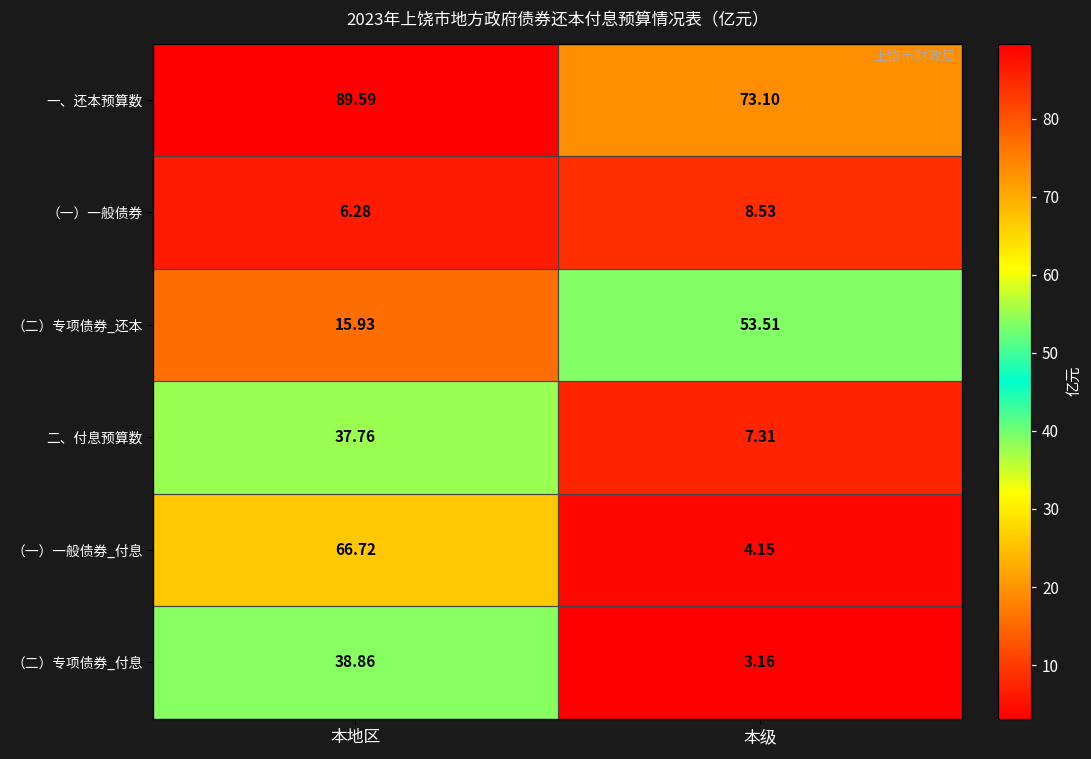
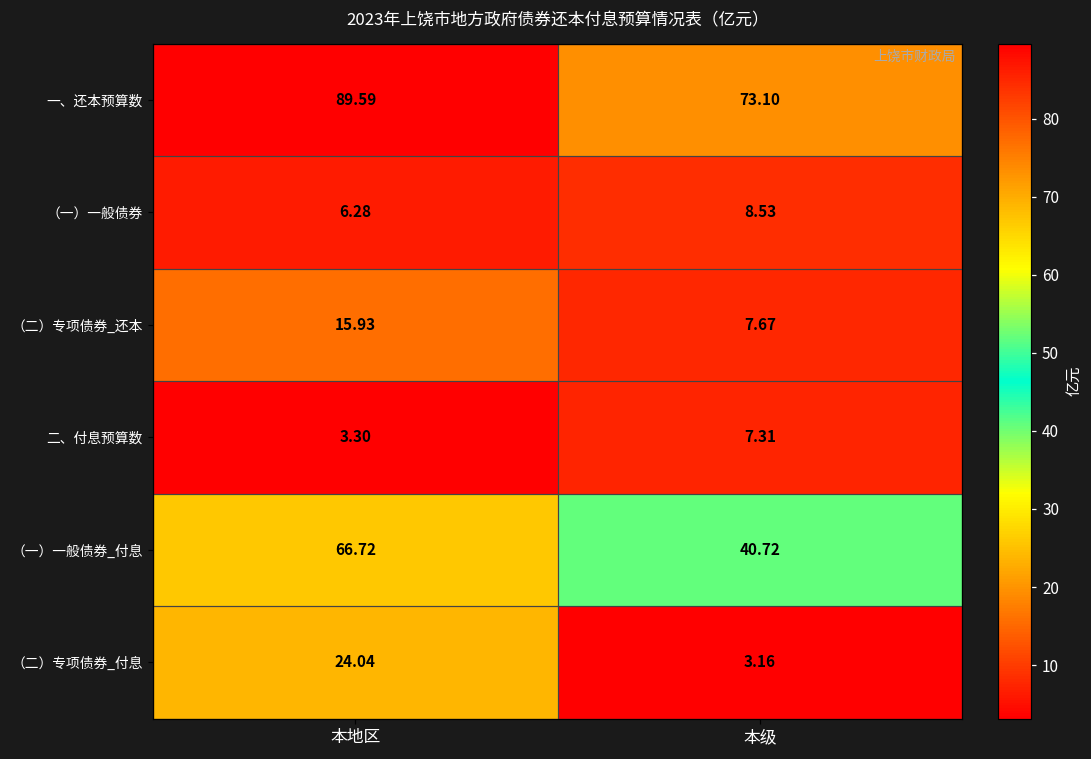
  {
    "一、还本预算数": {
      "本地区": 89.59
    },
    "（一）一般债券": {
      "本地区": 6.28,
      "本级": 8.53
    },
    "（二）专项债券_还本": {
      "本地区": 15.93,
-     "本级": 53.51
+     "本级": 7.67
    },
    "二、付息预算数": {
-     "本地区": 37.76,
+     "本地区": 3.30,
      "本级": 7.31
    },
    "（一）一般债券_付息": {
      "本地区": 66.72,
-     "本级": 4.15
+     "本级": 40.72
    },
    "（二）专项债券_付息": {
-     "本地区": 38.86,
+     "本地区": 24.04,
      "本级": 3.16
    }
  }
